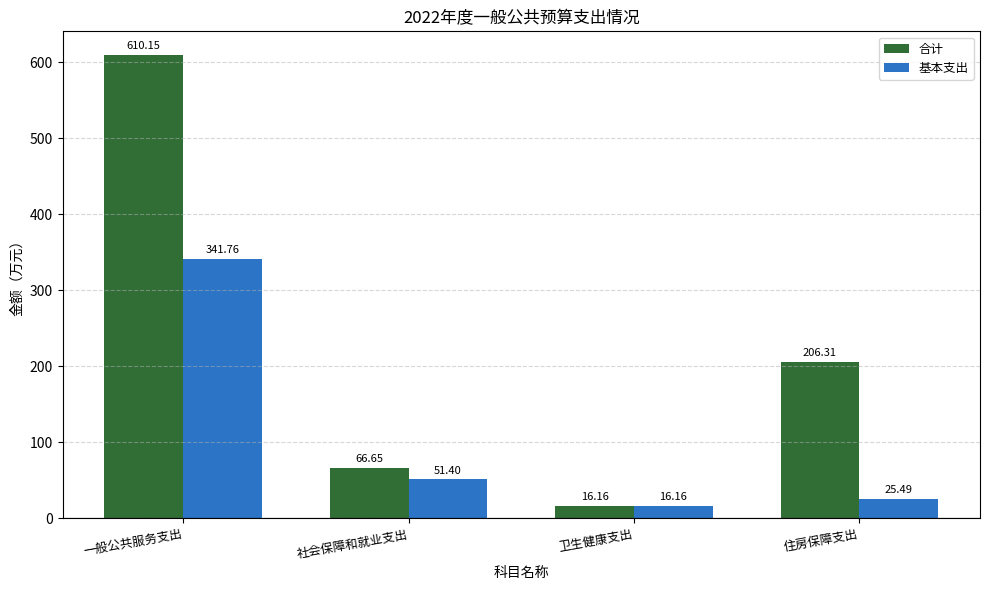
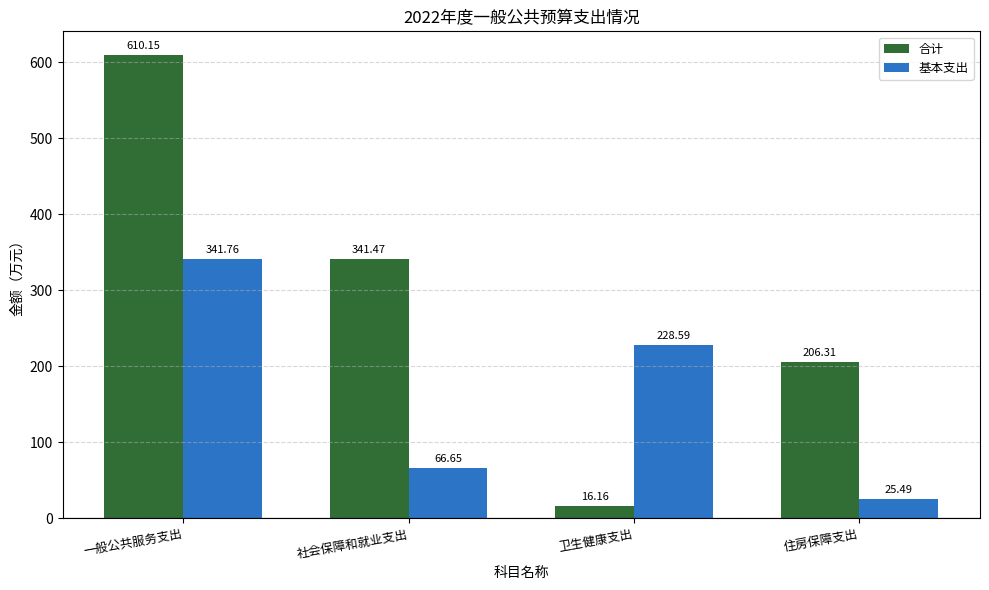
  {
    "合计": {
      "一般公共服务支出": 610.15,
-     "社会保障和就业支出": 66.65,
+     "社会保障和就业支出": 341.47,
      "卫生健康支出": 16.16,
      "住房保障支出": 206.31
    },
    "基本支出": {
      "一般公共服务支出": 341.76,
-     "社会保障和就业支出": 51.40,
-     "卫生健康支出": 16.16,
+     "社会保障和就业支出": 66.65,
+     "卫生健康支出": 228.59,
      "住房保障支出": 25.49
    }
  }
